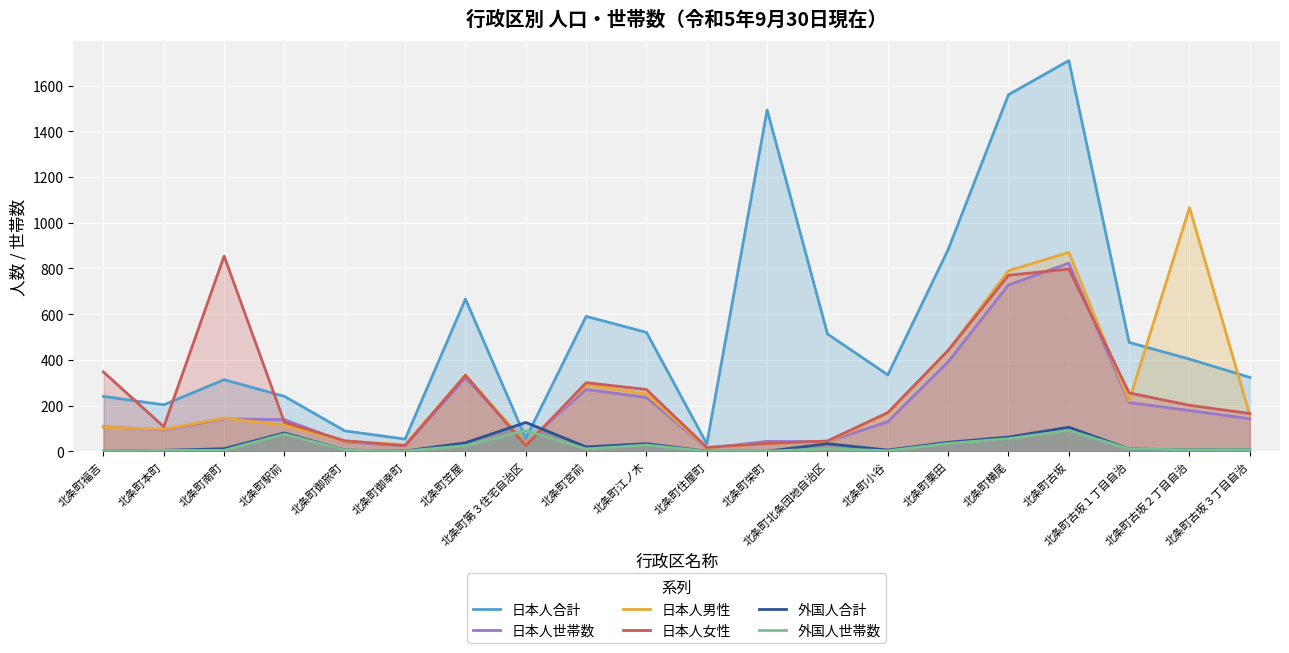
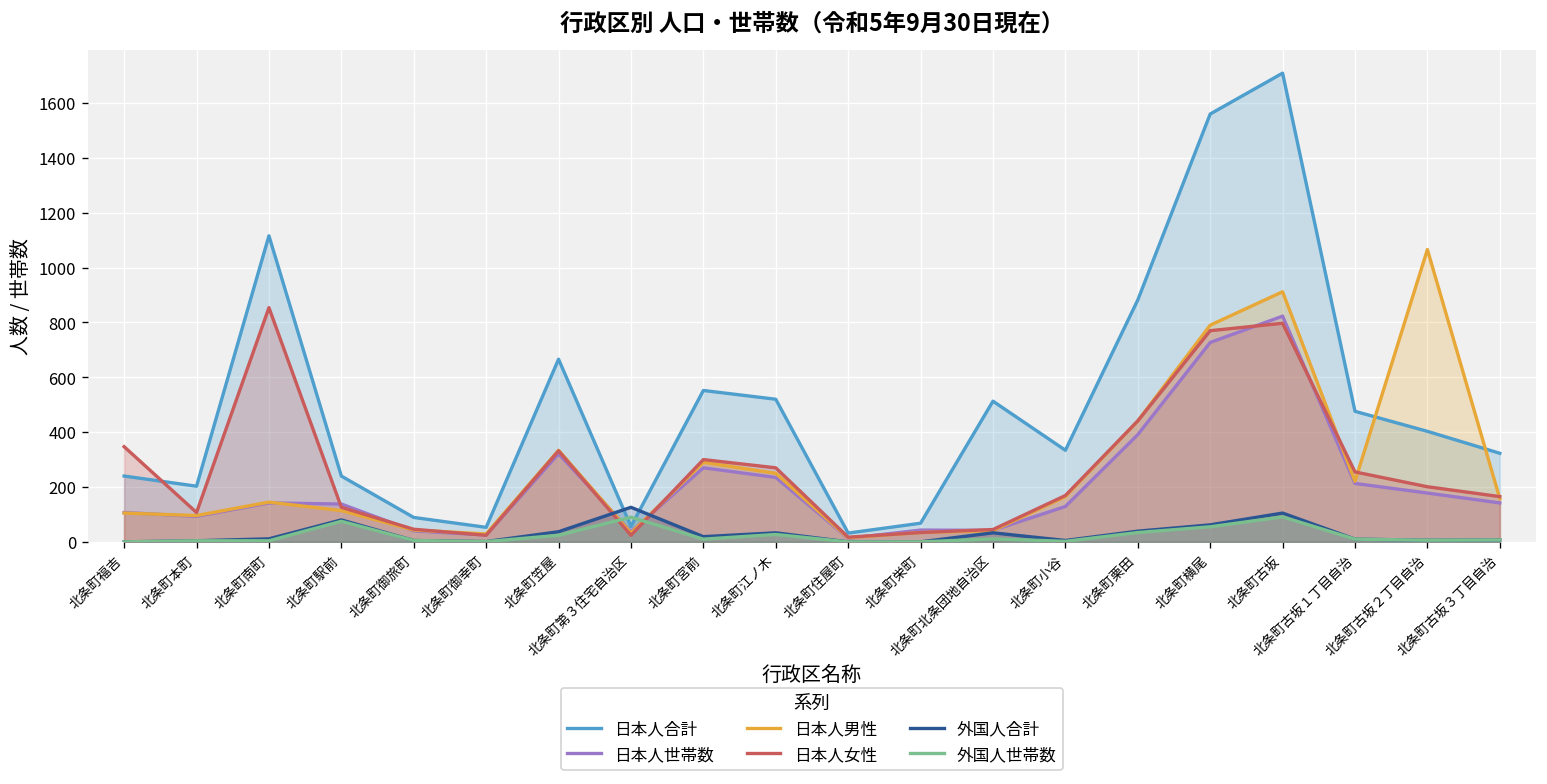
  {
    "日本人合計": {
      "北条町福吉": 240,
      "北条町本町": 200,
-     "北条町南町": 310,
+     "北条町南町": 1120,
      "北条町駅前": 240,
      "北条町御旅町": 90,
      "北条町御幸町": 50,
      "北条町笠屋": 670,
      "北条町第３住宅自治区": 60,
-     "北条町宮前": 590,
+     "北条町宮前": 550,
      "北条町江ノ木": 520,
      "北条町住屋町": 30,
-     "北条町栄町": 1490,
+     "北条町栄町": 70,
      "北条町北条団地自治区": 510,
      "北条町小谷": 330,
      "北条町栗田": 880,
      "北条町横尾": 1560,
      "北条町古坂": 1710,
      "北条町古坂１丁目自治": 480,
      "北条町古坂２丁目自治": 400,
      "北条町古坂３丁目自治": 320
    },
    "日本人世帯数": {
      "北条町駅前": 140,
      "北条町宮前": 270,
      "北条町江ノ木": 240,
      "北条町小谷": 130,
      "北条町栗田": 390,
      "北条町横尾": 730,
      "北条町古坂": 820,
      "北条町古坂２丁目自治": 180,
      "北条町古坂３丁目自治": 140
    },
    "日本人男性": {
      "北条町駅前": 110,
      "北条町江ノ木": 250,
      "北条町横尾": 790,
-     "北条町古坂": 870,
+     "北条町古坂": 910,
      "北条町古坂２丁目自治": 1070
    },
    "日本人女性": {
      "北条町福吉": 350,
      "北条町南町": 850,
      "北条町駅前": 130,
      "北条町江ノ木": 270,
      "北条町横尾": 770,
      "北条町古坂": 800,
      "北条町古坂１丁目自治": 260,
      "北条町古坂２丁目自治": 200
    },
    "外国人合計": {
      "北条町笠屋": 40,
      "北条町第３住宅自治区": 130,
      "北条町古坂": 110
    },
    "外国人世帯数": {
      "北条町笠屋": 20,
      "北条町第３住宅自治区": 90,
      "北条町北条団地自治区": 10,
      "北条町古坂": 90
    }
  }
